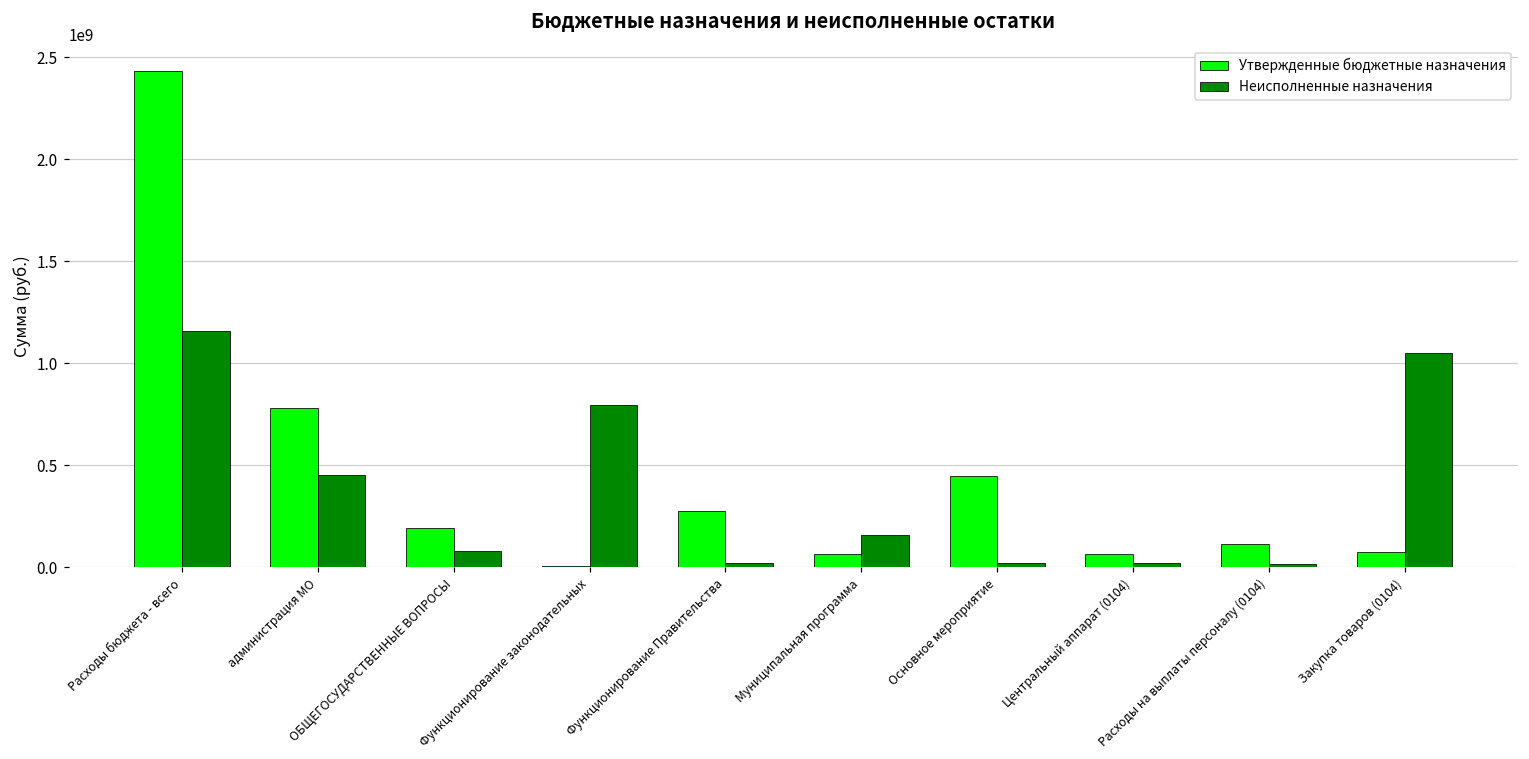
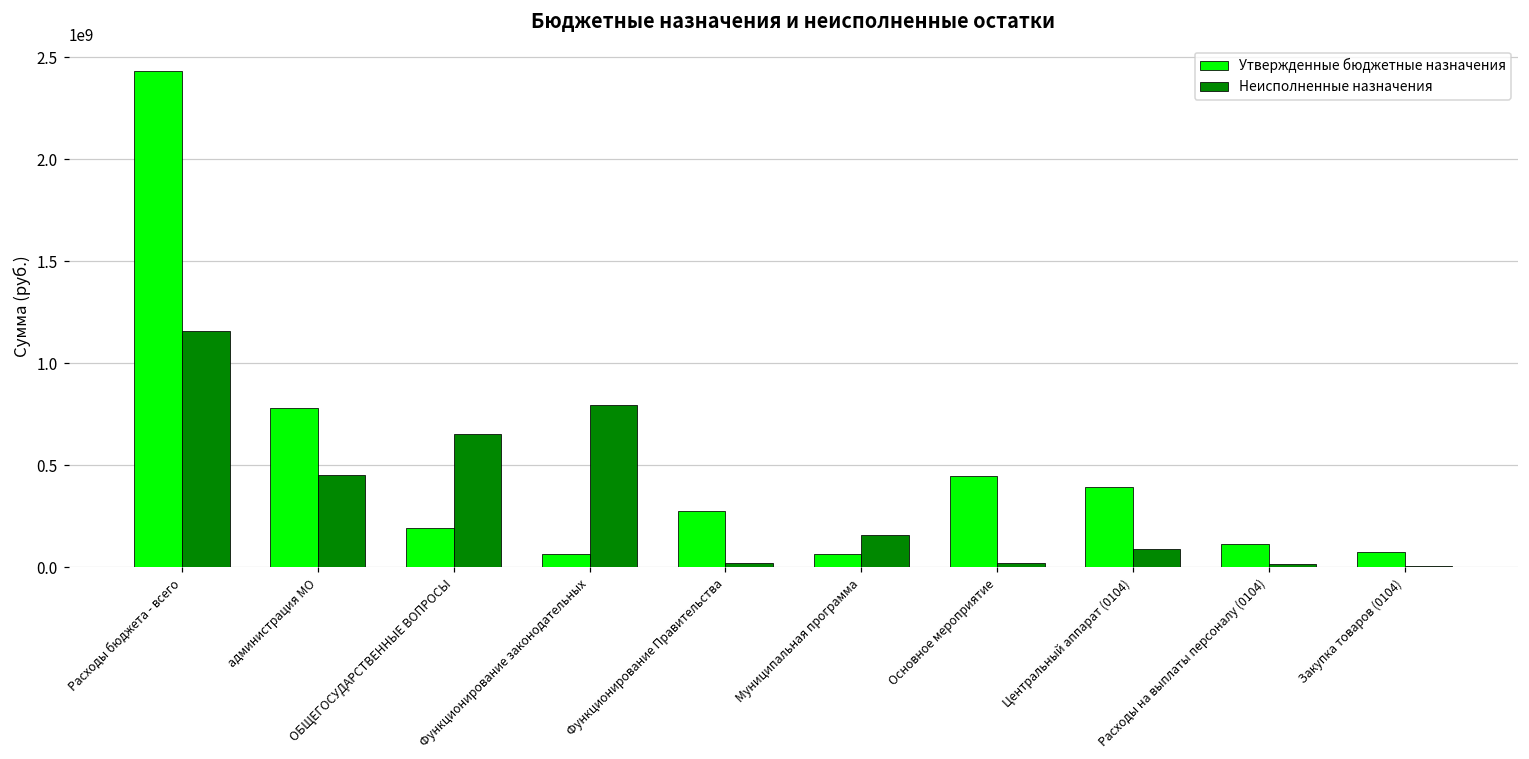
  {
    "Утвержденные бюджетные назначения": {
      "Расходы бюджета - всего": 2430000000,
      "администрация МО": 780000000,
      "ОБЩЕГОСУДАРСТВЕННЫЕ ВОПРОСЫ": 190000000,
-     "Функционирование законодательных": 10000000,
+     "Функционирование законодательных": 70000000,
      "Функционирование Правительства": 280000000,
      "Муниципальная программа": 60000000,
      "Основное мероприятие": 450000000,
-     "Центральный аппарат (0104)": 60000000,
+     "Центральный аппарат (0104)": 390000000,
      "Расходы на выплаты персоналу (0104)": 110000000,
      "Закупка товаров (0104)": 70000000
    },
    "Неисполненные назначения": {
      "Расходы бюджета - всего": 1160000000,
      "администрация МО": 450000000,
-     "ОБЩЕГОСУДАРСТВЕННЫЕ ВОПРОСЫ": 80000000,
+     "ОБЩЕГОСУДАРСТВЕННЫЕ ВОПРОСЫ": 650000000,
      "Функционирование законодательных": 800000000,
      "Функционирование Правительства": 20000000,
      "Муниципальная программа": 160000000,
      "Основное мероприятие": 20000000,
-     "Центральный аппарат (0104)": 20000000,
+     "Центральный аппарат (0104)": 90000000,
      "Расходы на выплаты персоналу (0104)": 10000000,
-     "Закупка товаров (0104)": 1050000000
+     "Закупка товаров (0104)": 10000000
    }
  }
